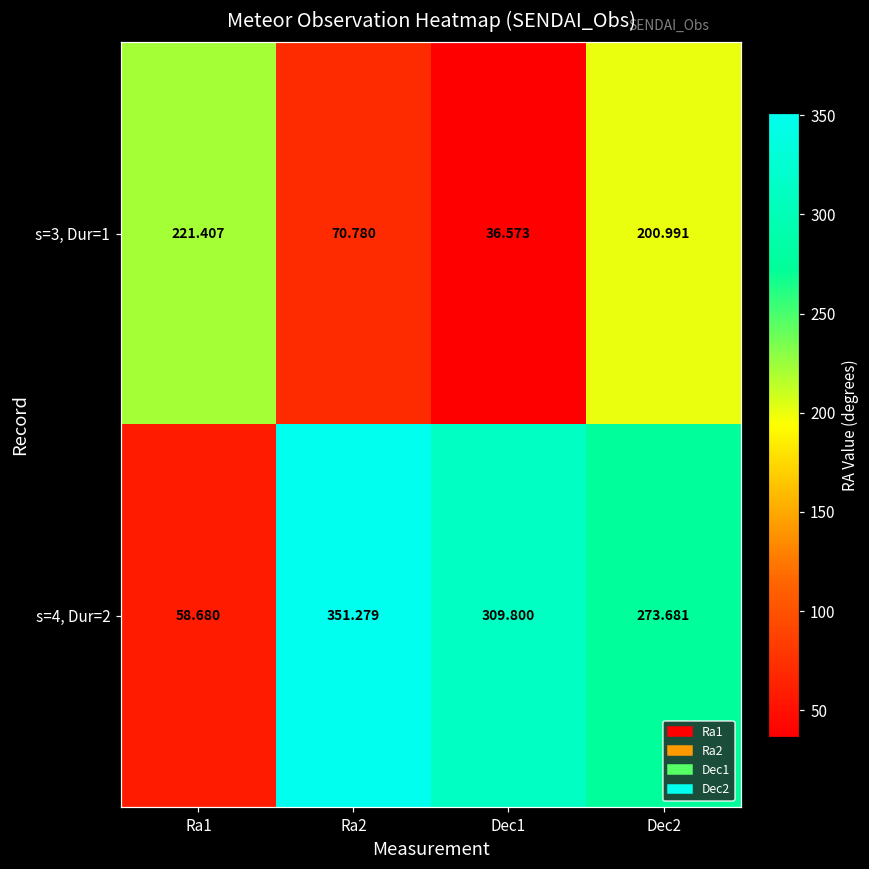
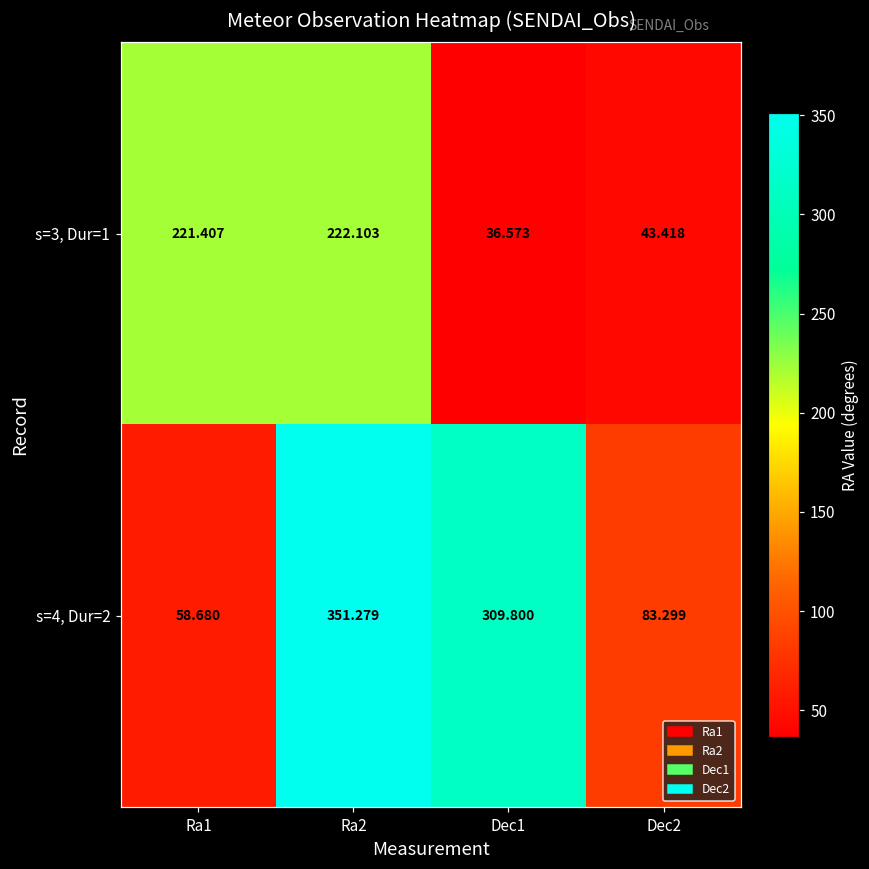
  {
    "s=3, Dur=1": {
      "Ra1": 221.407,
-     "Ra2": 70.780,
+     "Ra2": 222.103,
      "Dec1": 36.573,
-     "Dec2": 200.991
+     "Dec2": 43.418
    },
    "s=4, Dur=2": {
      "Ra1": 58.680,
      "Ra2": 351.279,
      "Dec1": 309.800,
-     "Dec2": 273.681
+     "Dec2": 83.299
    }
  }
